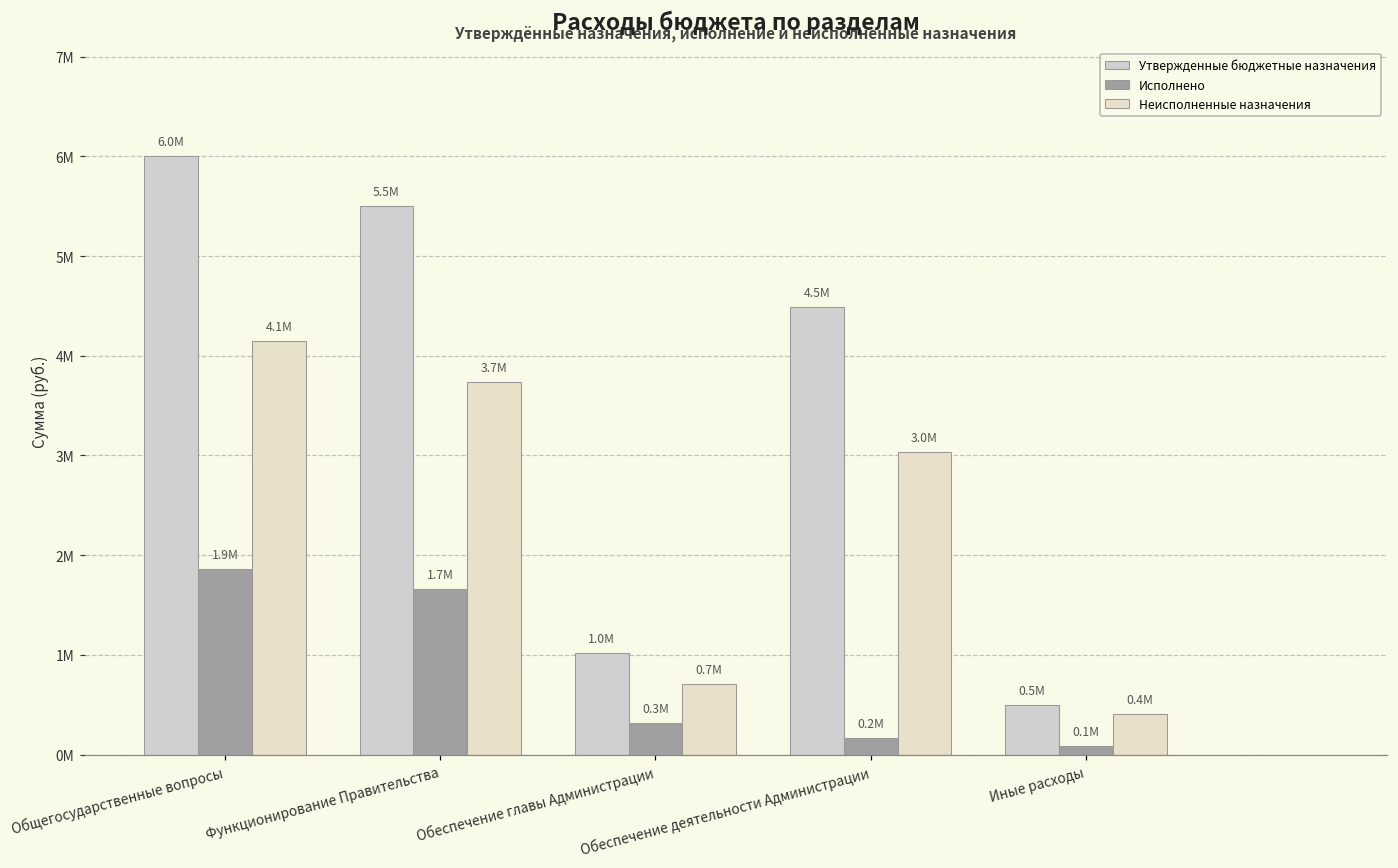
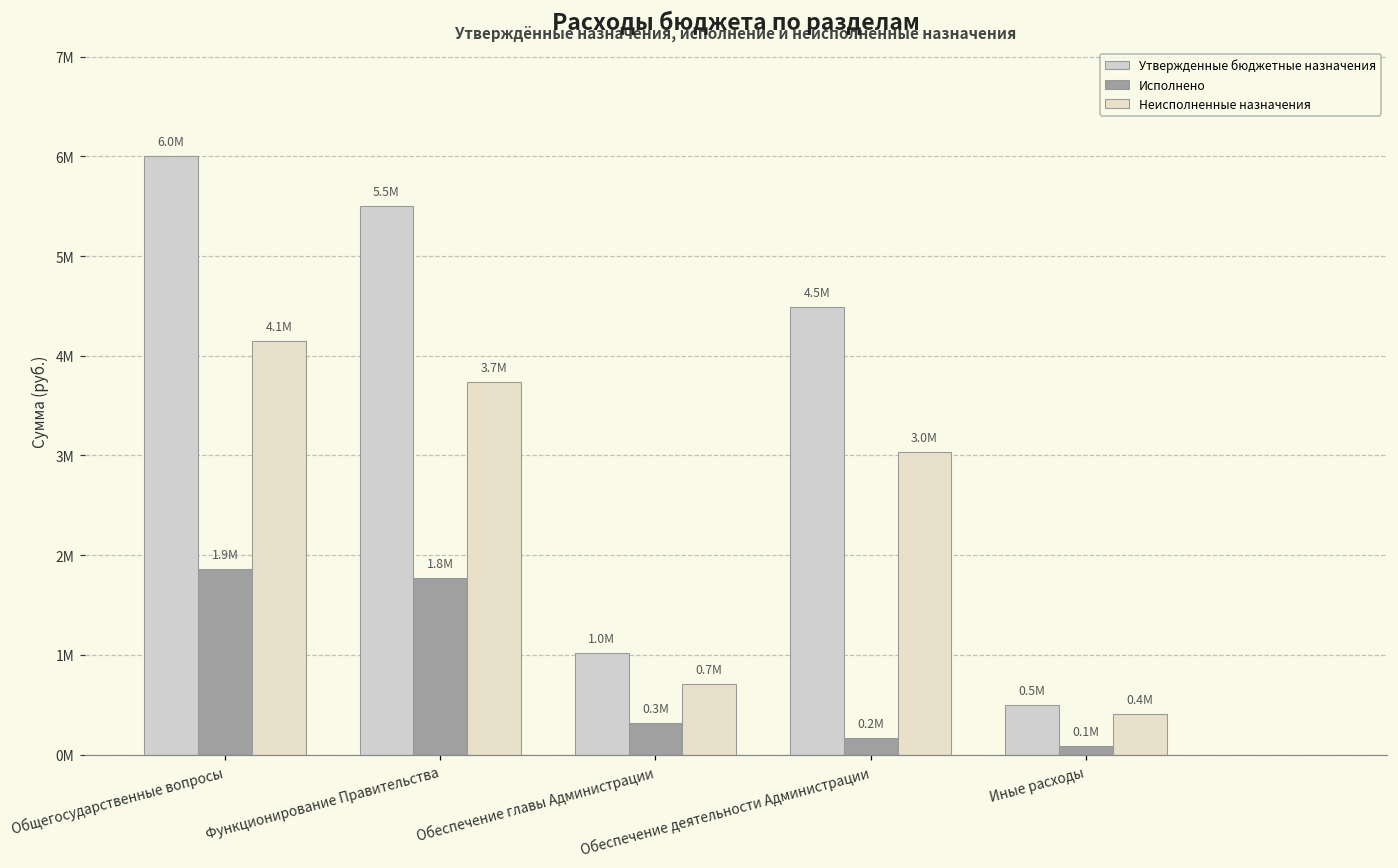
  {
    "Исполнено": {
      "Общегосударственные вопросы": "1.9M",
-     "Функционирование Правительства": "1.7M",
+     "Функционирование Правительства": "1.8M",
      "Обеспечение главы Администрации": "0.3M",
      "Обеспечение деятельности Администрации": "0.2M",
      "Иные расходы": "0.1M"
    }
  }
